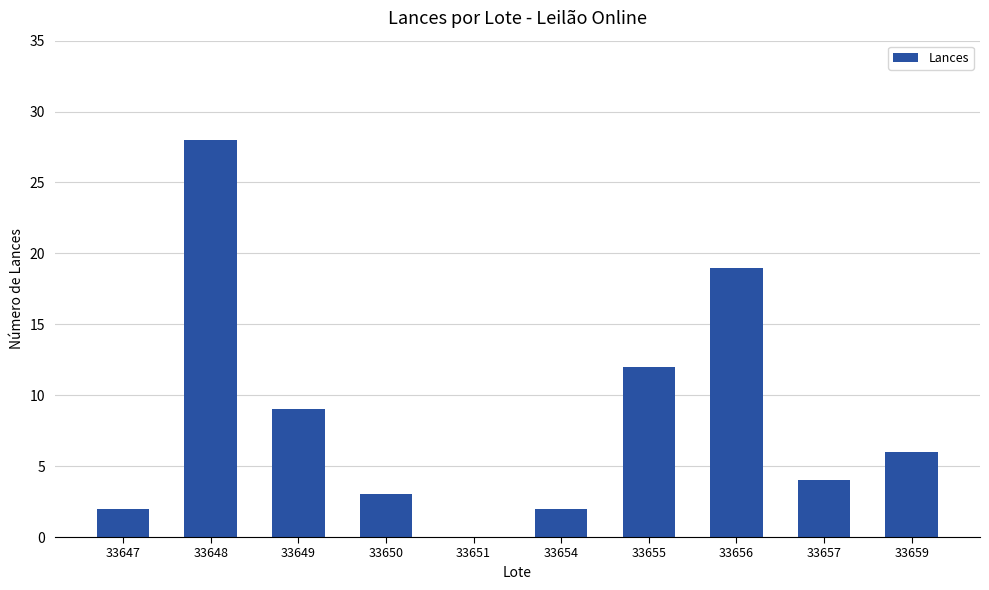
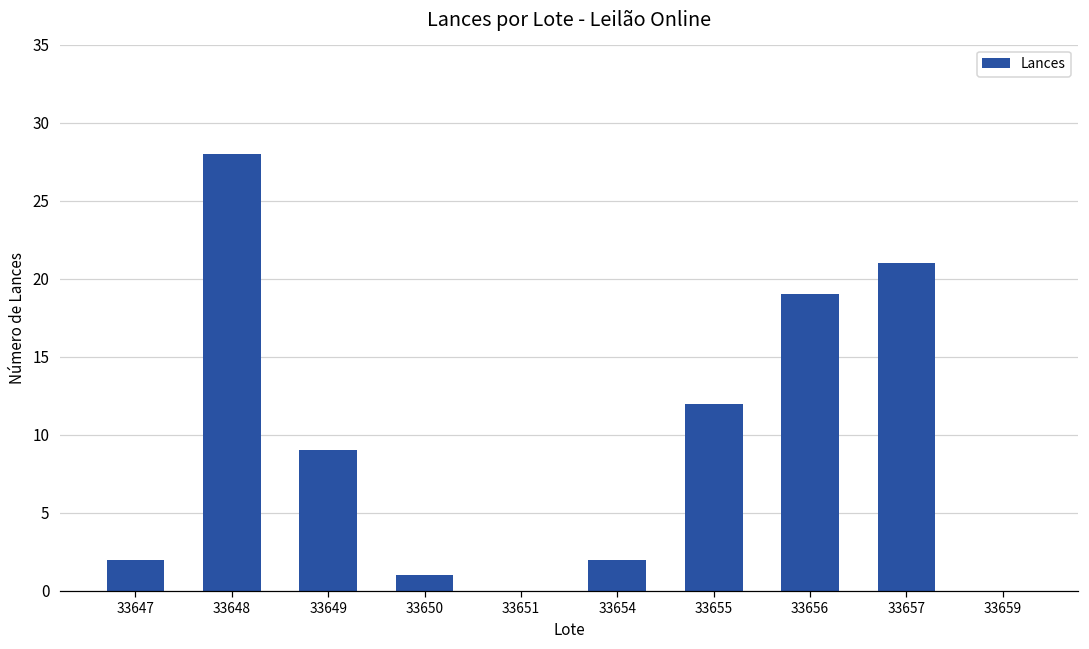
  {
    "33647": 2,
    "33648": 28,
    "33649": 9,
-   "33650": 3,
+   "33650": 1,
    "33651": 0,
    "33654": 2,
    "33655": 12,
    "33656": 19,
-   "33657": 4,
-   "33659": 6
+   "33657": 21,
+   "33659": 0
  }
